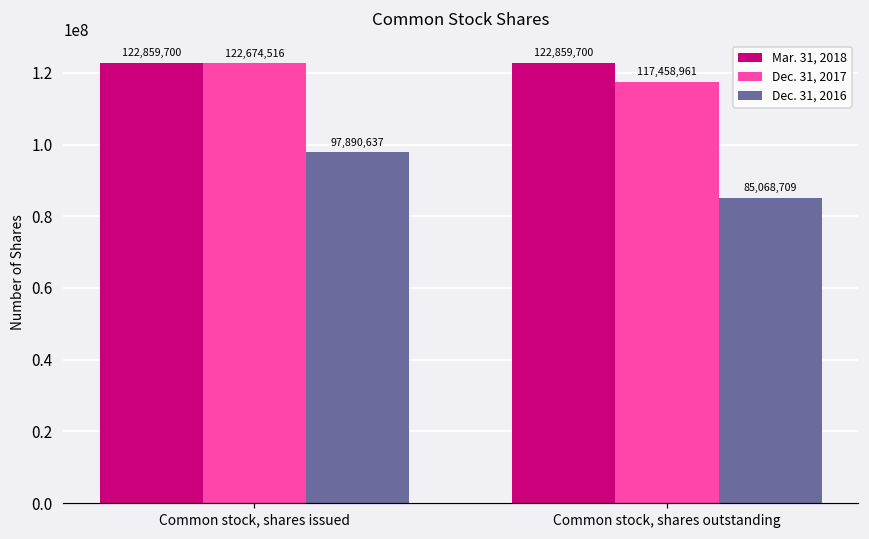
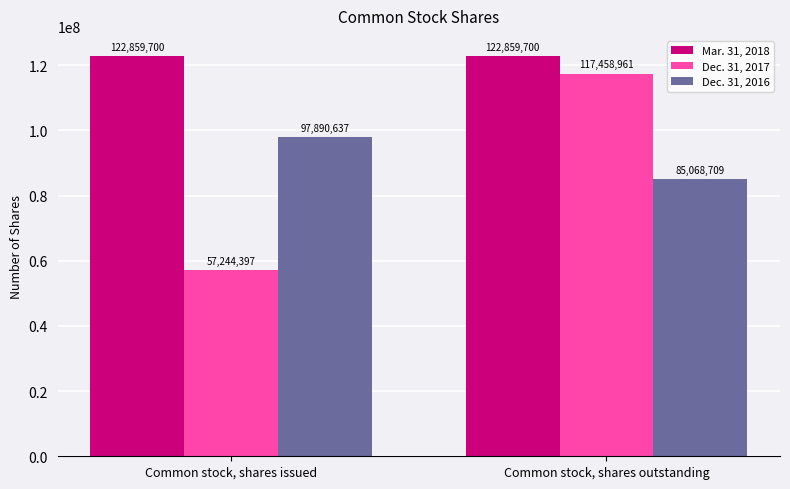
  {
    "Mar. 31, 2018": {
      "Common stock, shares issued": "122,859,700",
      "Common stock, shares outstanding": "122,859,700"
    },
    "Dec. 31, 2017": {
-     "Common stock, shares issued": "122,674,516",
+     "Common stock, shares issued": "57,244,397",
      "Common stock, shares outstanding": "117,458,961"
    },
    "Dec. 31, 2016": {
      "Common stock, shares issued": "97,890,637",
      "Common stock, shares outstanding": "85,068,709"
    }
  }
